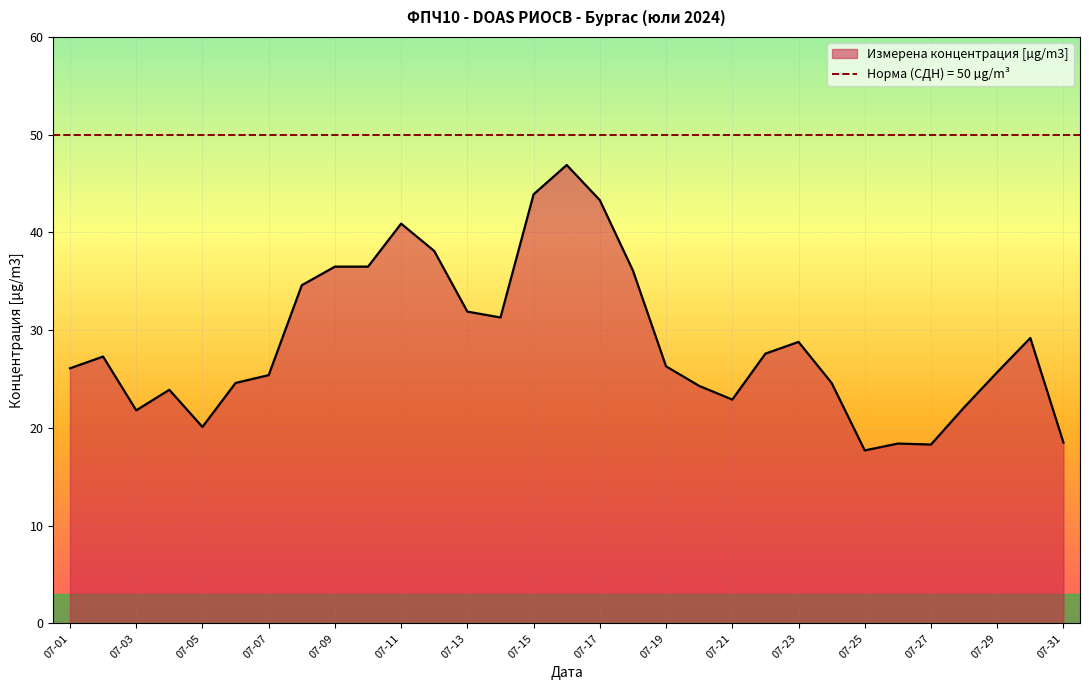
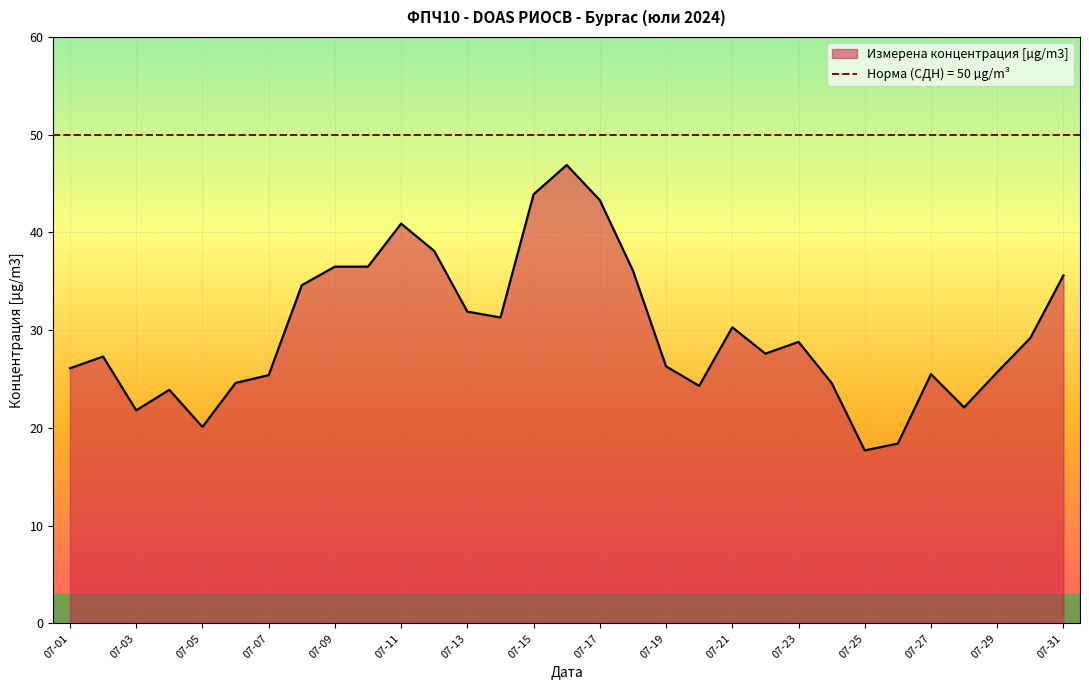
  {
    "07-01": 26,
    "07-03": 22,
    "07-05": 20,
    "07-07": 25,
    "07-09": 37,
    "07-11": 41,
    "07-13": 32,
    "07-15": 44,
    "07-17": 43,
    "07-19": 26,
-   "07-21": 23,
+   "07-21": 30,
    "07-23": 29,
    "07-25": 18,
-   "07-27": 18,
+   "07-27": 26,
    "07-29": 26,
-   "07-31": 19
+   "07-31": 36
  }
